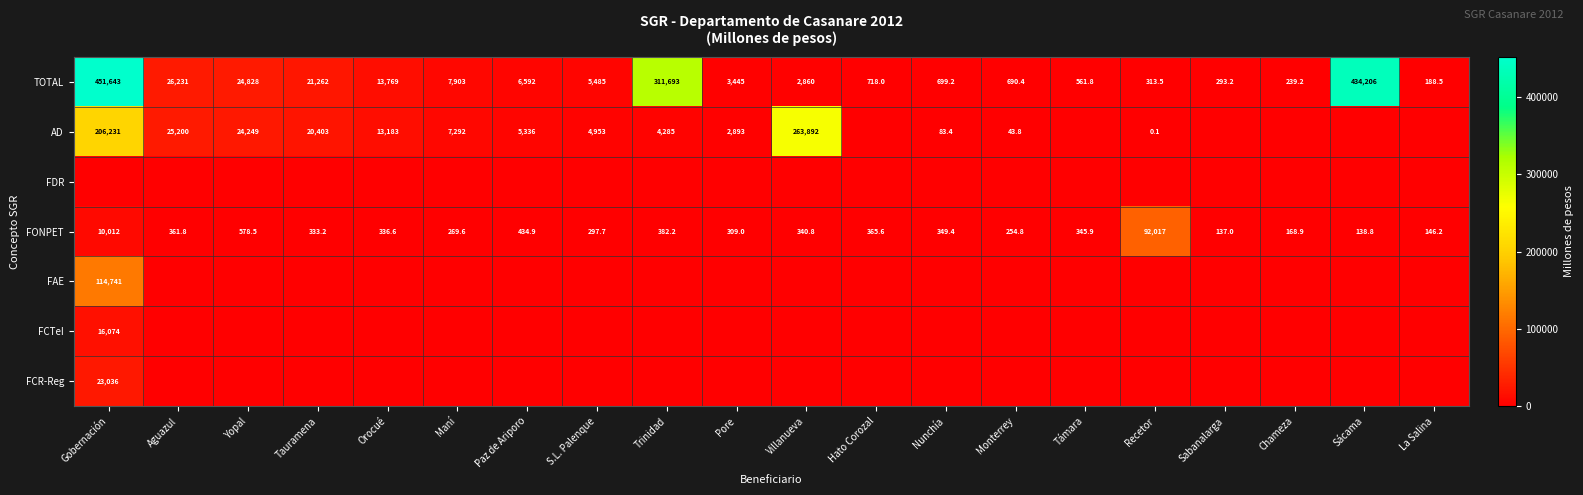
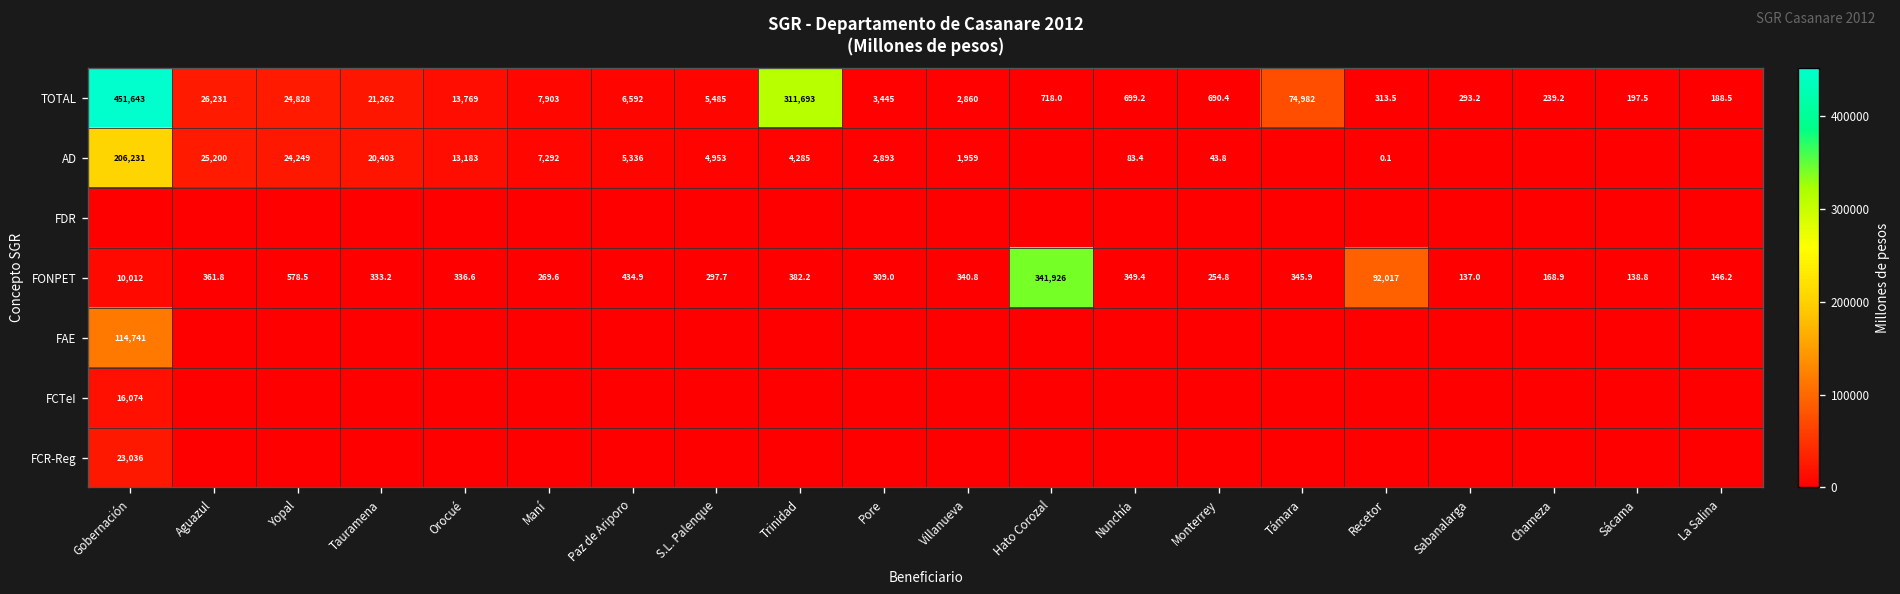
  {
    "TOTAL": {
      "Gobernación": "451,643",
      "Aguazul": "26,231",
      "Yopal": "24,828",
      "Tauramena": "21,262",
      "Orocué": "13,769",
      "Maní": "7,903",
      "Paz de Ariporo": "6,592",
      "S.L. Palenque": "5,485",
      "Trinidad": "311,693",
      "Pore": "3,445",
      "Villanueva": "2,860",
      "Hato Corozal": "718.0",
      "Nunchía": "699.2",
      "Monterrey": "690.4",
-     "Támara": "561.8",
+     "Támara": "74,982",
      "Recetor": "313.5",
      "Sabanalarga": "293.2",
      "Chameza": "239.2",
-     "Sácama": "434,206",
+     "Sácama": "197.5",
      "La Salina": "188.5"
    },
    "AD": {
      "Gobernación": "206,231",
      "Aguazul": "25,200",
      "Yopal": "24,249",
      "Tauramena": "20,403",
      "Orocué": "13,183",
      "Maní": "7,292",
      "Paz de Ariporo": "5,336",
      "S.L. Palenque": "4,953",
      "Trinidad": "4,285",
      "Pore": "2,893",
-     "Villanueva": "263,892",
+     "Villanueva": "1,959",
      "Nunchía": "83.4",
      "Monterrey": "43.8",
      "Recetor": "0.1"
    },
    "FONPET": {
      "Gobernación": "10,012",
      "Aguazul": "361.8",
      "Yopal": "578.5",
      "Tauramena": "333.2",
      "Orocué": "336.6",
      "Maní": "269.6",
      "Paz de Ariporo": "434.9",
      "S.L. Palenque": "297.7",
      "Trinidad": "382.2",
      "Pore": "309.0",
      "Villanueva": "340.8",
-     "Hato Corozal": "365.6",
+     "Hato Corozal": "341,926",
      "Nunchía": "349.4",
      "Monterrey": "254.8",
      "Támara": "345.9",
      "Recetor": "92,017",
      "Sabanalarga": "137.0",
      "Chameza": "168.9",
      "Sácama": "138.8",
      "La Salina": "146.2"
    },
    "FAE": {
      "Gobernación": "114,741"
    },
    "FCTeI": {
      "Gobernación": "16,074"
    },
    "FCR-Reg": {
      "Gobernación": "23,036"
    }
  }
